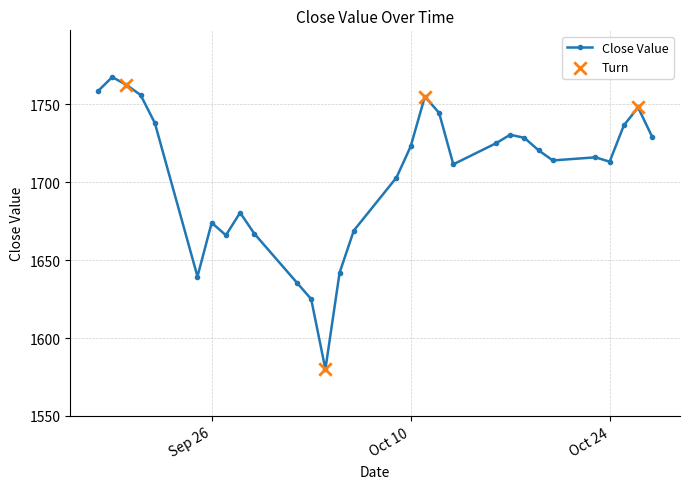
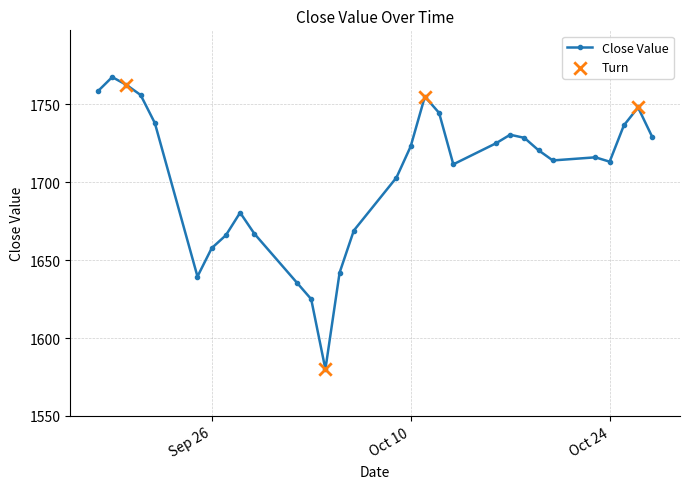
  {
    "Close Value": {
-     "Sep 26": 1674,
+     "Sep 26": 1658,
      "Oct 10": 1723,
      "Oct 24": 1713
    }
  }
